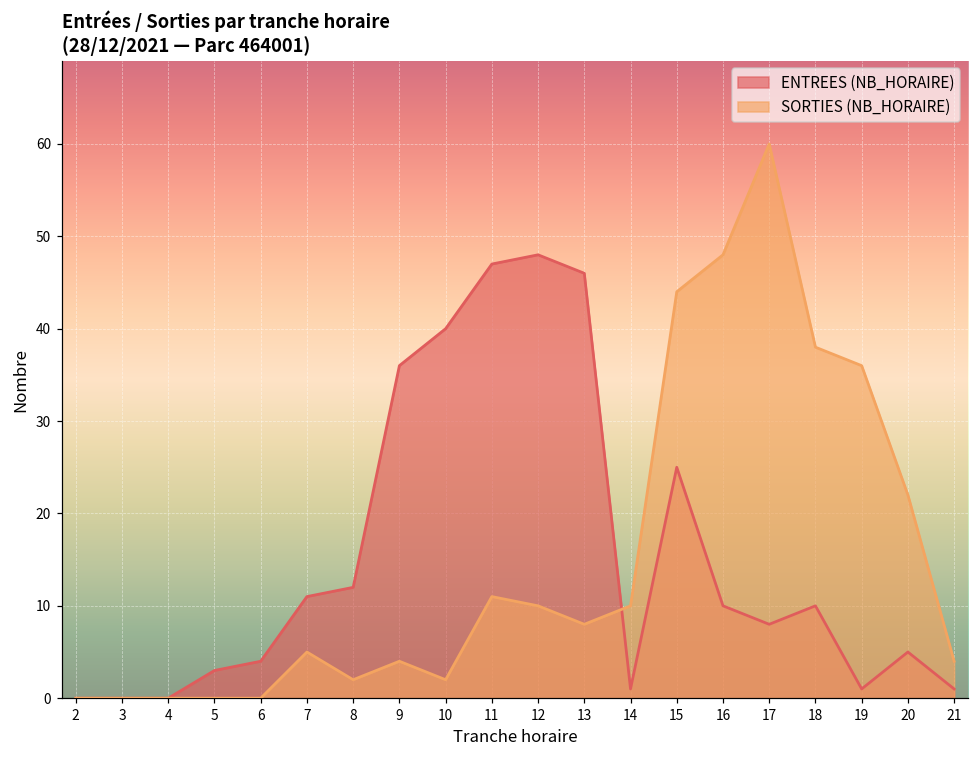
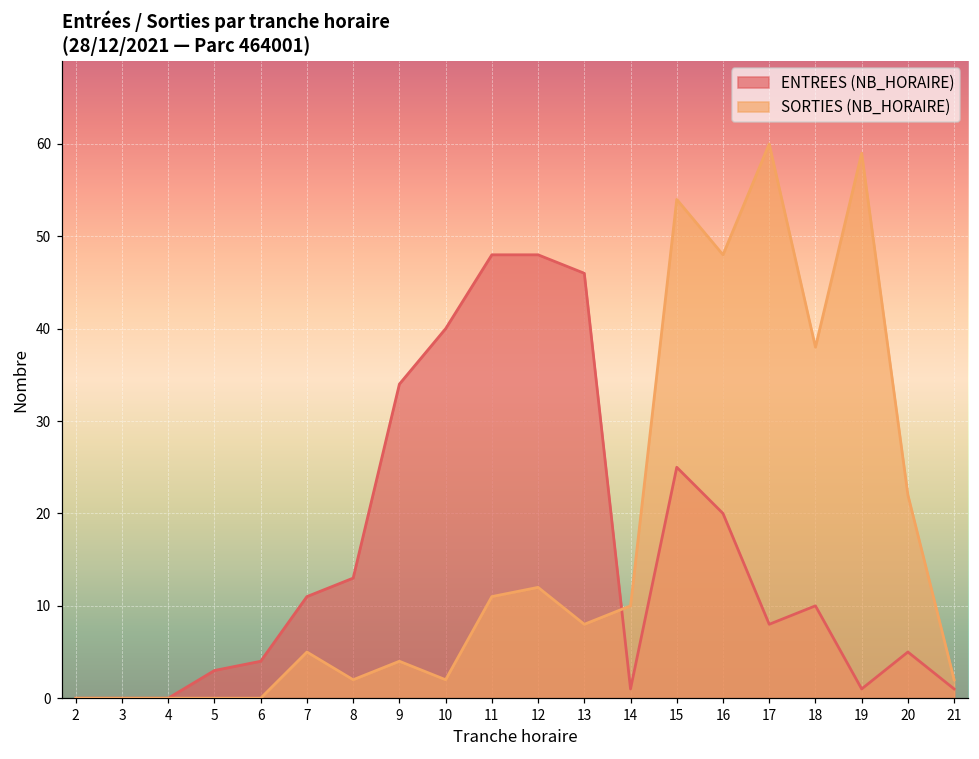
  {
    "ENTREES (NB_HORAIRE)": {
      "5": 3,
      "6": 4,
      "7": 11,
-     "8": 12,
-     "9": 36,
+     "8": 13,
+     "9": 34,
      "10": 40,
-     "11": 47,
+     "11": 48,
      "12": 48,
      "13": 46,
      "14": 1,
      "15": 25,
-     "16": 10,
+     "16": 20,
      "17": 8,
      "18": 10,
      "19": 1,
      "20": 5,
      "21": 1
    },
    "SORTIES (NB_HORAIRE)": {
      "5": 0,
      "6": 0,
      "7": 5,
      "8": 2,
      "9": 4,
      "10": 2,
      "11": 11,
-     "12": 10,
+     "12": 12,
      "13": 8,
      "14": 10,
-     "15": 44,
+     "15": 54,
      "16": 48,
      "17": 60,
      "18": 38,
-     "19": 36,
+     "19": 59,
      "20": 22,
-     "21": 4
+     "21": 2
    }
  }
